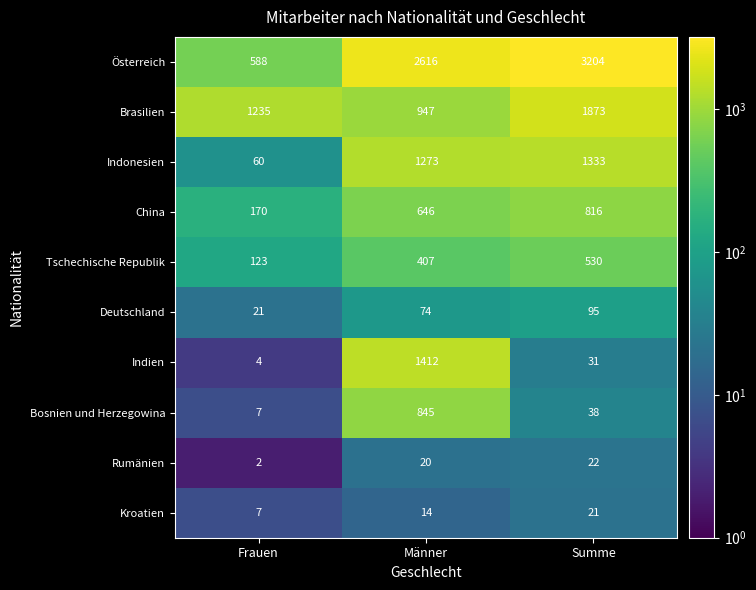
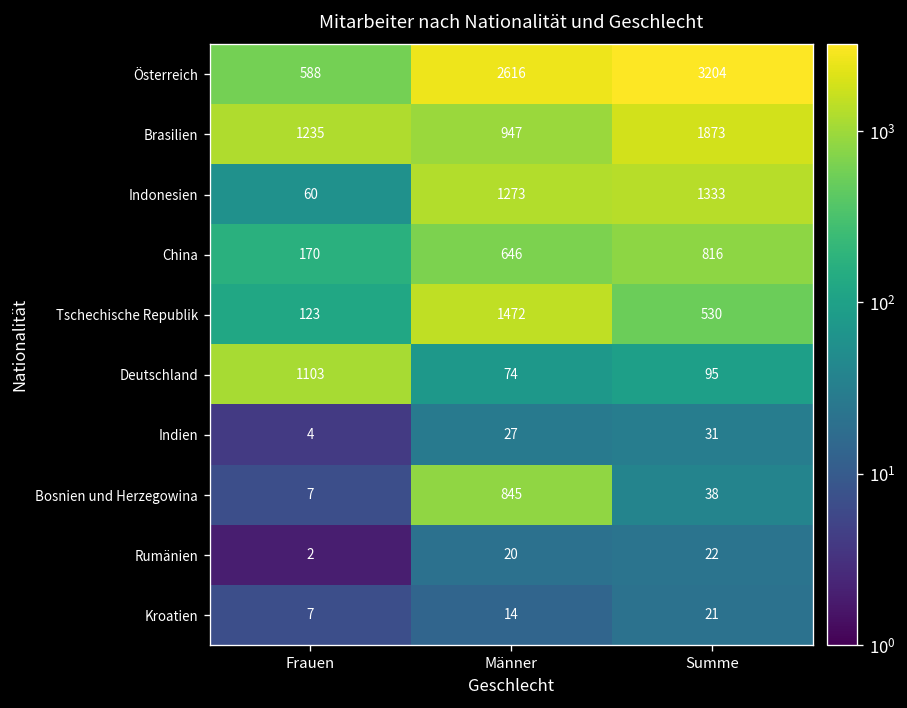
  {
    "Österreich": {
      "Frauen": 588,
      "Männer": 2616,
      "Summe": 3204
    },
    "Brasilien": {
      "Frauen": 1235,
      "Männer": 947,
      "Summe": 1873
    },
    "Indonesien": {
      "Frauen": 60,
      "Männer": 1273,
      "Summe": 1333
    },
    "China": {
      "Frauen": 170,
      "Männer": 646,
      "Summe": 816
    },
    "Tschechische Republik": {
      "Frauen": 123,
-     "Männer": 407,
+     "Männer": 1472,
      "Summe": 530
    },
    "Deutschland": {
-     "Frauen": 21,
+     "Frauen": 1103,
      "Männer": 74,
      "Summe": 95
    },
    "Indien": {
      "Frauen": 4,
-     "Männer": 1412,
+     "Männer": 27,
      "Summe": 31
    },
    "Bosnien und Herzegowina": {
      "Frauen": 7,
      "Männer": 845,
      "Summe": 38
    },
    "Rumänien": {
      "Frauen": 2,
      "Männer": 20,
      "Summe": 22
    },
    "Kroatien": {
      "Frauen": 7,
      "Männer": 14,
      "Summe": 21
    }
  }
